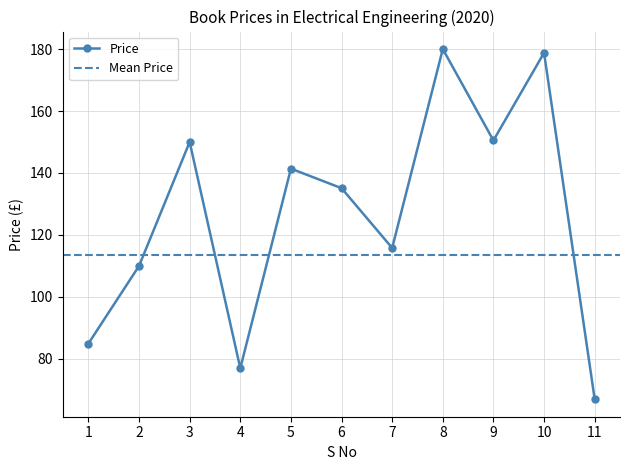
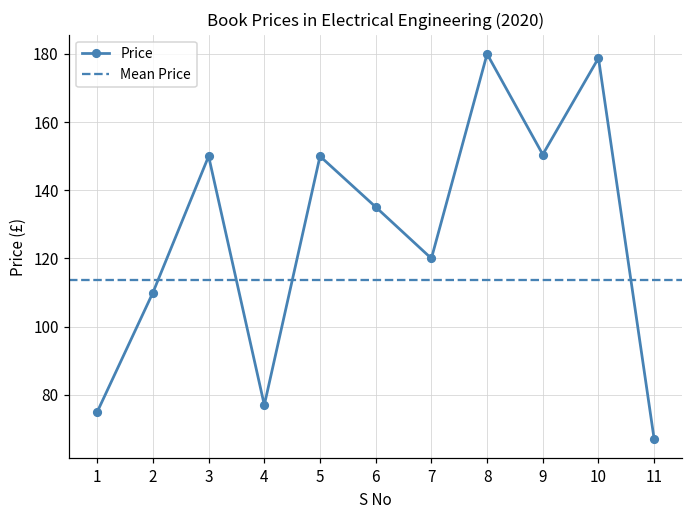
  {
-   "1": 85,
+   "1": 75,
    "2": 110,
    "3": 150,
    "4": 77,
-   "5": 141,
+   "5": 150,
    "6": 135,
-   "7": 116,
+   "7": 120,
    "8": 180,
    "9": 151,
    "10": 179,
    "11": 67
  }
